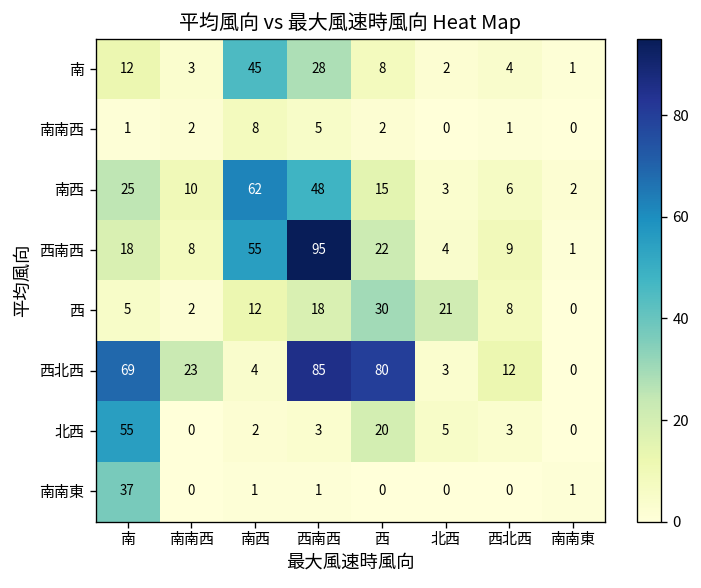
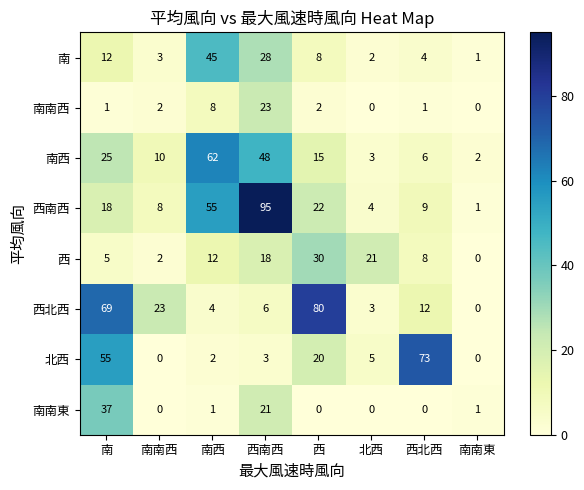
  {
    "南": {
      "南": 12,
      "南南西": 3,
      "南西": 45,
      "西南西": 28,
      "西": 8,
      "北西": 2,
      "西北西": 4,
      "南南東": 1
    },
    "南南西": {
      "南": 1,
      "南南西": 2,
      "南西": 8,
-     "西南西": 5,
+     "西南西": 23,
      "西": 2,
      "北西": 0,
      "西北西": 1,
      "南南東": 0
    },
    "南西": {
      "南": 25,
      "南南西": 10,
      "南西": 62,
      "西南西": 48,
      "西": 15,
      "北西": 3,
      "西北西": 6,
      "南南東": 2
    },
    "西南西": {
      "南": 18,
      "南南西": 8,
      "南西": 55,
      "西南西": 95,
      "西": 22,
      "北西": 4,
      "西北西": 9,
      "南南東": 1
    },
    "西": {
      "南": 5,
      "南南西": 2,
      "南西": 12,
      "西南西": 18,
      "西": 30,
      "北西": 21,
      "西北西": 8,
      "南南東": 0
    },
    "西北西": {
      "南": 69,
      "南南西": 23,
      "南西": 4,
-     "西南西": 85,
+     "西南西": 6,
      "西": 80,
      "北西": 3,
      "西北西": 12,
      "南南東": 0
    },
    "北西": {
      "南": 55,
      "南南西": 0,
      "南西": 2,
      "西南西": 3,
      "西": 20,
      "北西": 5,
-     "西北西": 3,
+     "西北西": 73,
      "南南東": 0
    },
    "南南東": {
      "南": 37,
      "南南西": 0,
      "南西": 1,
-     "西南西": 1,
+     "西南西": 21,
      "西": 0,
      "北西": 0,
      "西北西": 0,
      "南南東": 1
    }
  }
